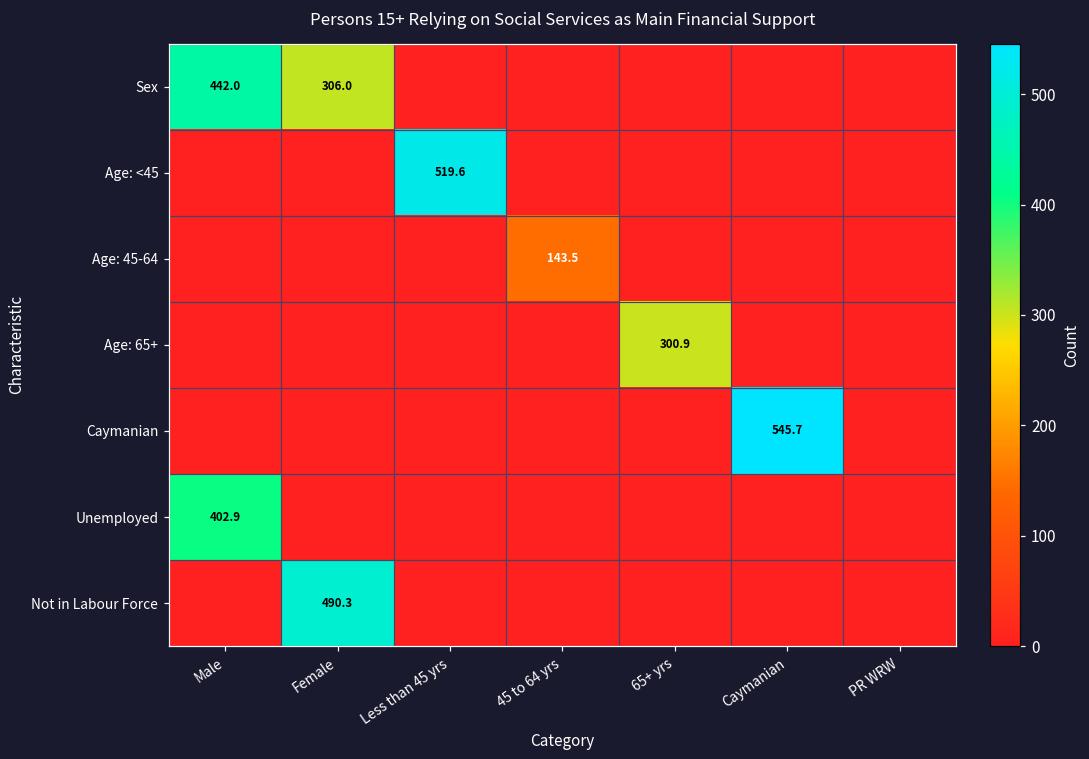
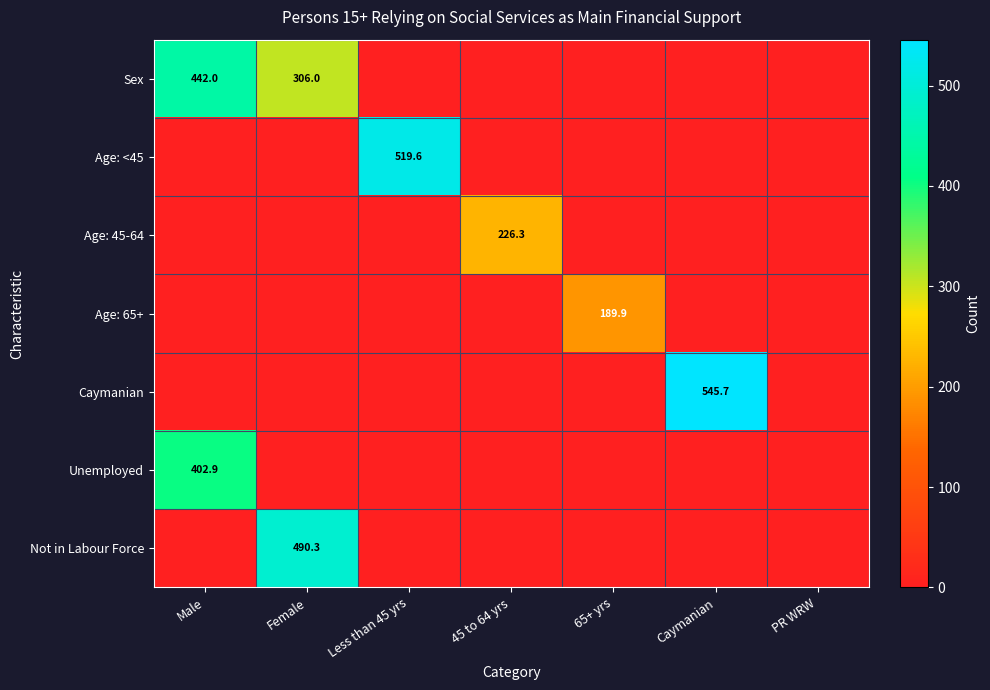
  {
    "Sex": {
      "Male": 442.0,
      "Female": 306.0
    },
    "Age: <45": {
      "Less than 45 yrs": 519.6
    },
    "Age: 45-64": {
-     "45 to 64 yrs": 143.5
+     "45 to 64 yrs": 226.3
    },
    "Age: 65+": {
-     "65+ yrs": 300.9
+     "65+ yrs": 189.9
    },
    "Caymanian": {
      "Caymanian": 545.7
    },
    "Unemployed": {
      "Male": 402.9
    },
    "Not in Labour Force": {
      "Female": 490.3
    }
  }
